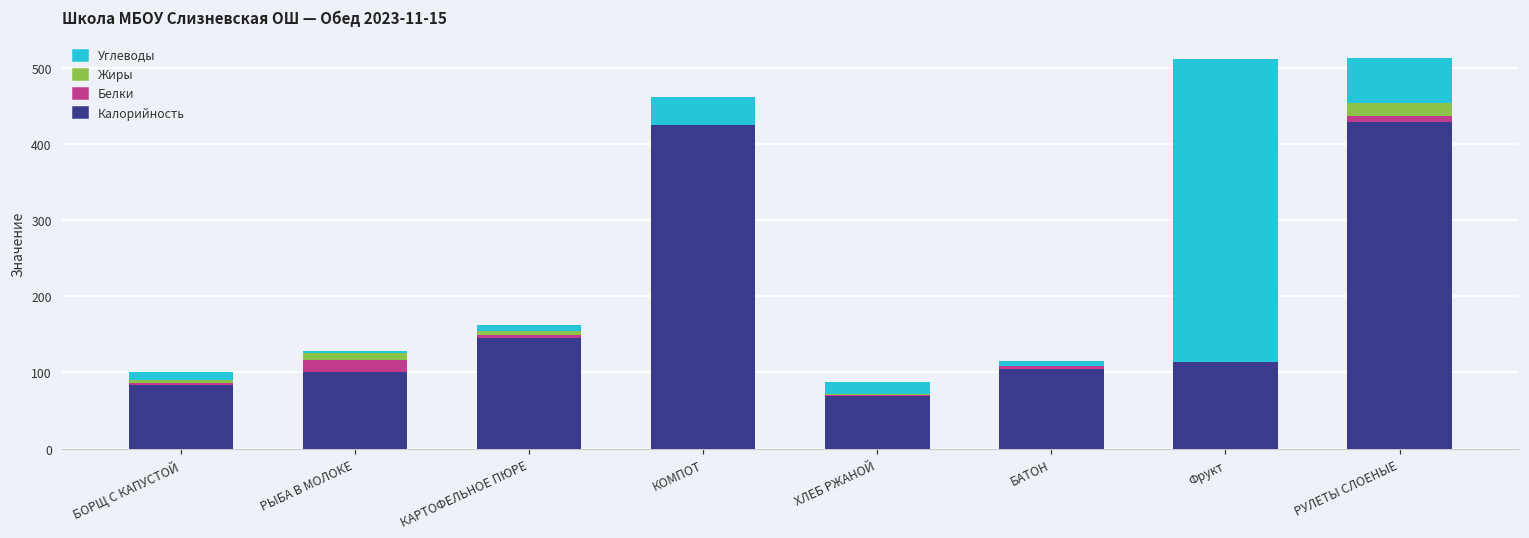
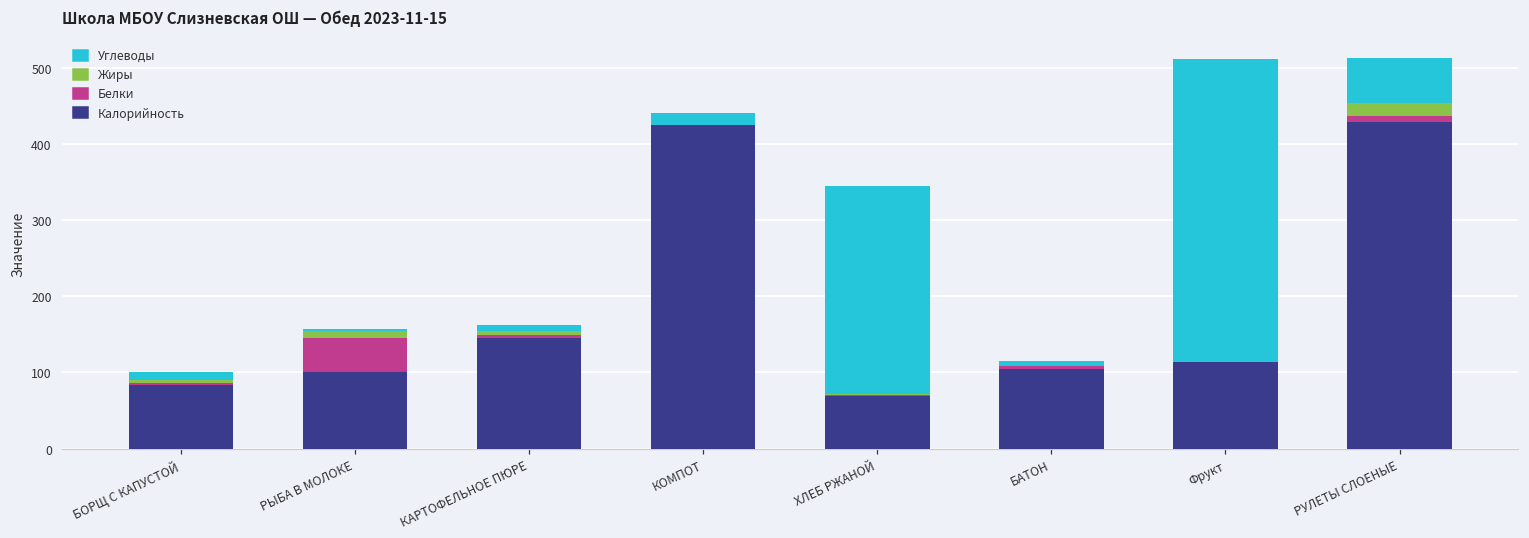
  {
    "Калорийность": {
      "БОРЩ С КАПУСТОЙ": 80,
      "РЫБА В МОЛОКЕ": 100,
      "КАРТОФЕЛЬНОЕ ПЮРЕ": 150,
      "КОМПОТ": 430,
      "ХЛЕБ РЖАНОЙ": 70,
      "БАТОН": 110,
      "Фрукт": 110,
      "РУЛЕТЫ СЛОЕНЫЕ": 430
    },
    "Белки": {
-     "РЫБА В МОЛОКЕ": 20,
+     "РЫБА В МОЛОКЕ": 40,
      "КОМПОТ": 0,
      "Фрукт": 0,
      "РУЛЕТЫ СЛОЕНЫЕ": 10
    },
    "Жиры": {
      "БОРЩ С КАПУСТОЙ": 0,
      "РЫБА В МОЛОКЕ": 10,
      "КАРТОФЕЛЬНОЕ ПЮРЕ": 10,
      "КОМПОТ": 0,
      "Фрукт": 0,
      "РУЛЕТЫ СЛОЕНЫЕ": 20
    },
    "Углеводы": {
      "БОРЩ С КАПУСТОЙ": 10,
      "КАРТОФЕЛЬНОЕ ПЮРЕ": 10,
-     "КОМПОТ": 40,
-     "ХЛЕБ РЖАНОЙ": 20,
+     "КОМПОТ": 20,
+     "ХЛЕБ РЖАНОЙ": 270,
      "БАТОН": 10,
      "Фрукт": 400,
      "РУЛЕТЫ СЛОЕНЫЕ": 60
    }
  }
